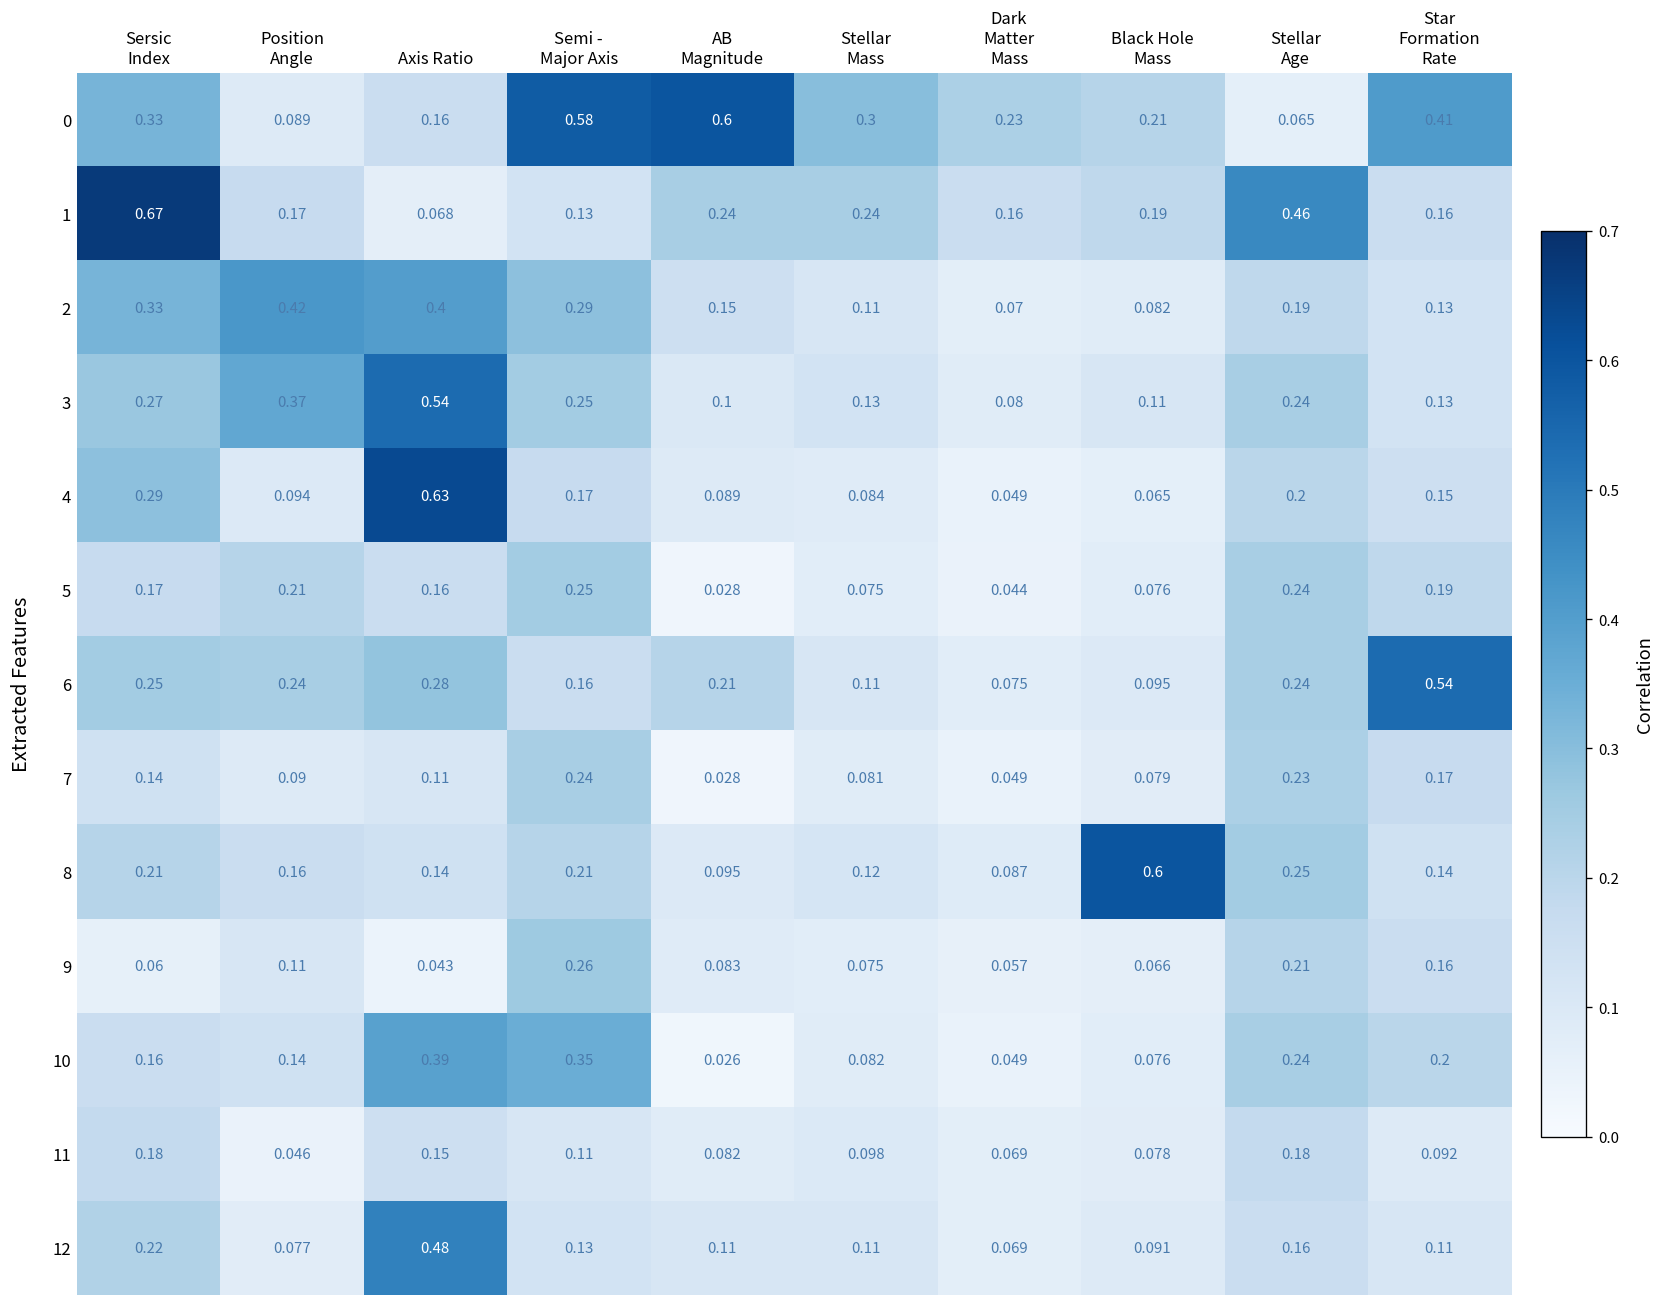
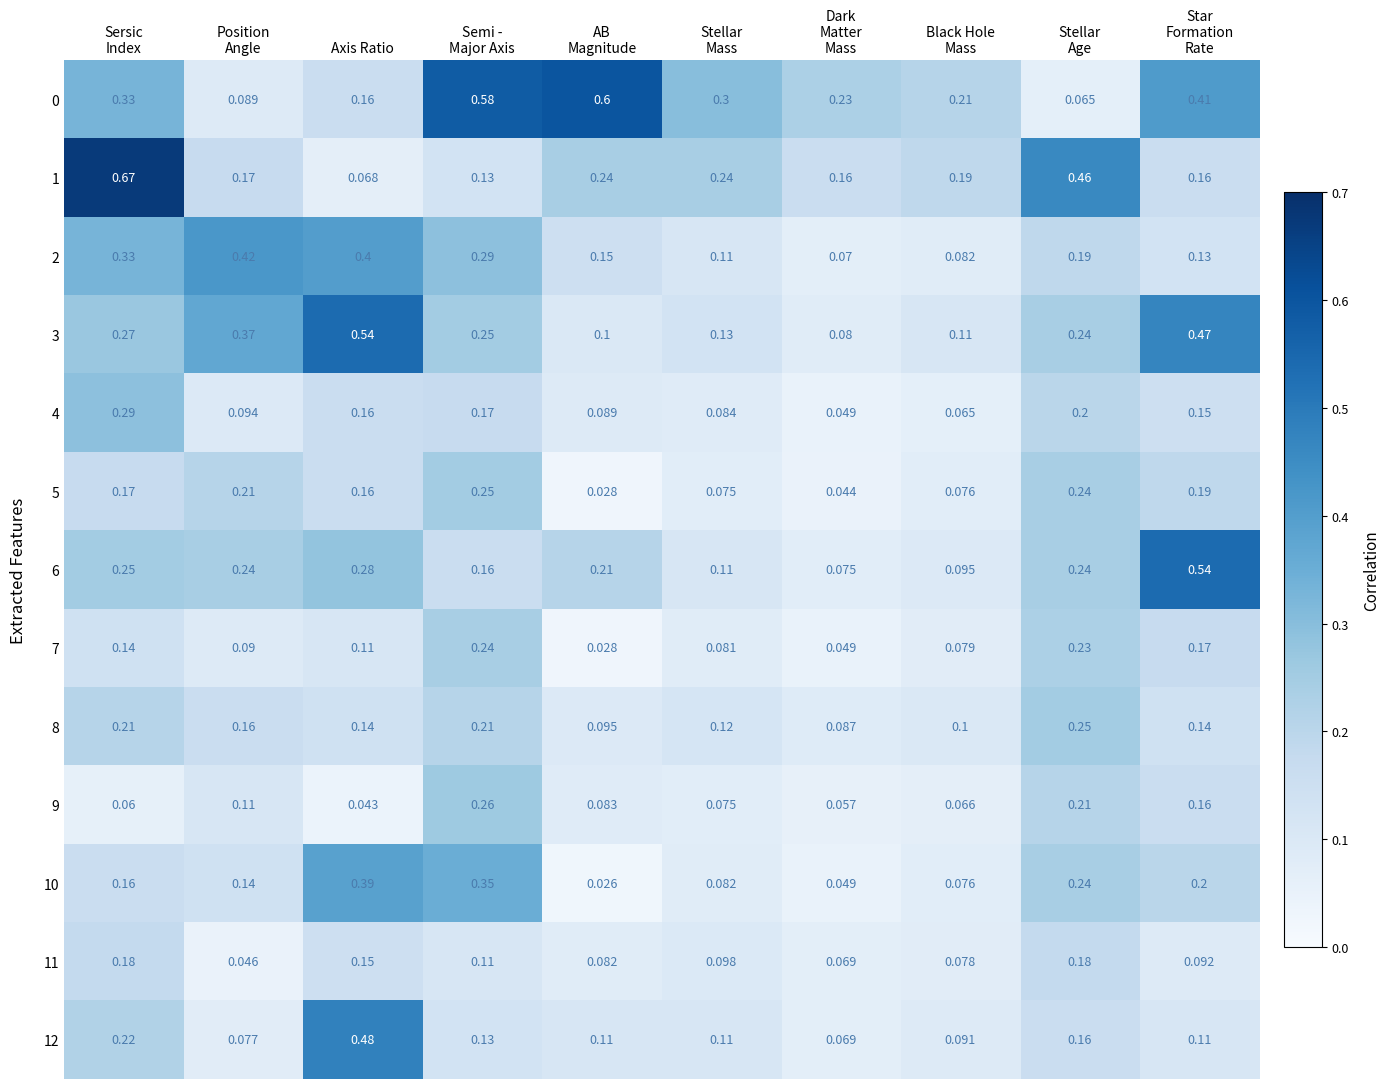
  {
    "0": {
      "Sersic Index": 0.33,
      "Position Angle": 0.089,
      "Axis Ratio": 0.16,
      "Semi - Major Axis": 0.58,
      "AB Magnitude": 0.6,
      "Stellar Mass": 0.3,
      "Dark Matter Mass": 0.23,
      "Black Hole Mass": 0.21,
      "Stellar Age": 0.065
    },
    "1": {
      "Sersic Index": 0.67,
      "Position Angle": 0.17,
      "Axis Ratio": 0.068,
      "Semi - Major Axis": 0.13,
      "AB Magnitude": 0.24,
      "Stellar Mass": 0.24,
      "Dark Matter Mass": 0.16,
      "Black Hole Mass": 0.19,
      "Stellar Age": 0.46,
      "Star Formation Rate": 0.16
    },
    "2": {
      "Sersic Index": 0.33,
      "Semi - Major Axis": 0.29,
      "AB Magnitude": 0.15,
      "Stellar Mass": 0.11,
      "Dark Matter Mass": 0.07,
      "Black Hole Mass": 0.082,
      "Stellar Age": 0.19,
      "Star Formation Rate": 0.13
    },
    "3": {
      "Sersic Index": 0.27,
      "Axis Ratio": 0.54,
      "Semi - Major Axis": 0.25,
      "AB Magnitude": 0.1,
      "Stellar Mass": 0.13,
      "Dark Matter Mass": 0.08,
      "Black Hole Mass": 0.11,
      "Stellar Age": 0.24,
-     "Star Formation Rate": 0.13
+     "Star Formation Rate": 0.47
    },
    "4": {
      "Sersic Index": 0.29,
      "Position Angle": 0.094,
-     "Axis Ratio": 0.63,
+     "Axis Ratio": 0.16,
      "Semi - Major Axis": 0.17,
      "AB Magnitude": 0.089,
      "Stellar Mass": 0.084,
      "Dark Matter Mass": 0.049,
      "Black Hole Mass": 0.065,
      "Stellar Age": 0.2,
      "Star Formation Rate": 0.15
    },
    "5": {
      "Sersic Index": 0.17,
      "Position Angle": 0.21,
      "Axis Ratio": 0.16,
      "Semi - Major Axis": 0.25,
      "AB Magnitude": 0.028,
      "Stellar Mass": 0.075,
      "Dark Matter Mass": 0.044,
      "Black Hole Mass": 0.076,
      "Stellar Age": 0.24,
      "Star Formation Rate": 0.19
    },
    "6": {
      "Sersic Index": 0.25,
      "Position Angle": 0.24,
      "Axis Ratio": 0.28,
      "Semi - Major Axis": 0.16,
      "AB Magnitude": 0.21,
      "Stellar Mass": 0.11,
      "Dark Matter Mass": 0.075,
      "Black Hole Mass": 0.095,
      "Stellar Age": 0.24,
      "Star Formation Rate": 0.54
    },
    "7": {
      "Sersic Index": 0.14,
      "Position Angle": 0.09,
      "Axis Ratio": 0.11,
      "Semi - Major Axis": 0.24,
      "AB Magnitude": 0.028,
      "Stellar Mass": 0.081,
      "Dark Matter Mass": 0.049,
      "Black Hole Mass": 0.079,
      "Stellar Age": 0.23,
      "Star Formation Rate": 0.17
    },
    "8": {
      "Sersic Index": 0.21,
      "Position Angle": 0.16,
      "Axis Ratio": 0.14,
      "Semi - Major Axis": 0.21,
      "AB Magnitude": 0.095,
      "Stellar Mass": 0.12,
      "Dark Matter Mass": 0.087,
-     "Black Hole Mass": 0.6,
+     "Black Hole Mass": 0.1,
      "Stellar Age": 0.25,
      "Star Formation Rate": 0.14
    },
    "9": {
      "Sersic Index": 0.06,
      "Position Angle": 0.11,
      "Axis Ratio": 0.043,
      "Semi - Major Axis": 0.26,
      "AB Magnitude": 0.083,
      "Stellar Mass": 0.075,
      "Dark Matter Mass": 0.057,
      "Black Hole Mass": 0.066,
      "Stellar Age": 0.21,
      "Star Formation Rate": 0.16
    },
    "10": {
      "Sersic Index": 0.16,
      "Position Angle": 0.14,
      "Semi - Major Axis": 0.35,
      "AB Magnitude": 0.026,
      "Stellar Mass": 0.082,
      "Dark Matter Mass": 0.049,
      "Black Hole Mass": 0.076,
      "Stellar Age": 0.24,
      "Star Formation Rate": 0.2
    },
    "11": {
      "Sersic Index": 0.18,
      "Position Angle": 0.046,
      "Axis Ratio": 0.15,
      "Semi - Major Axis": 0.11,
      "AB Magnitude": 0.082,
      "Stellar Mass": 0.098,
      "Dark Matter Mass": 0.069,
      "Black Hole Mass": 0.078,
      "Stellar Age": 0.18,
      "Star Formation Rate": 0.092
    },
    "12": {
      "Sersic Index": 0.22,
      "Position Angle": 0.077,
      "Axis Ratio": 0.48,
      "Semi - Major Axis": 0.13,
      "AB Magnitude": 0.11,
      "Stellar Mass": 0.11,
      "Dark Matter Mass": 0.069,
      "Black Hole Mass": 0.091,
      "Stellar Age": 0.16,
      "Star Formation Rate": 0.11
    }
  }
